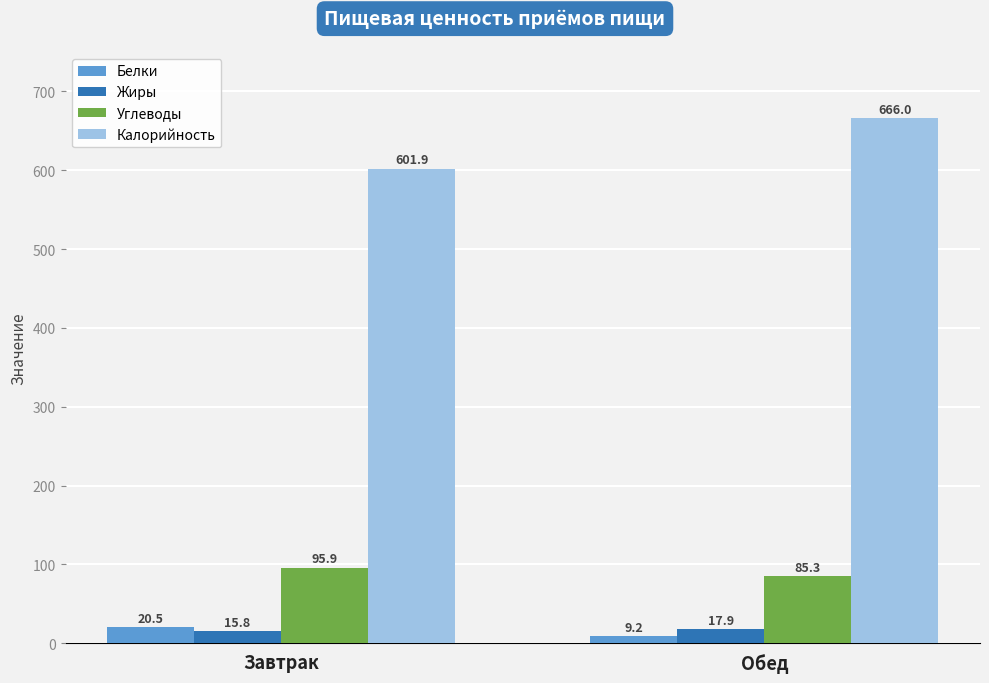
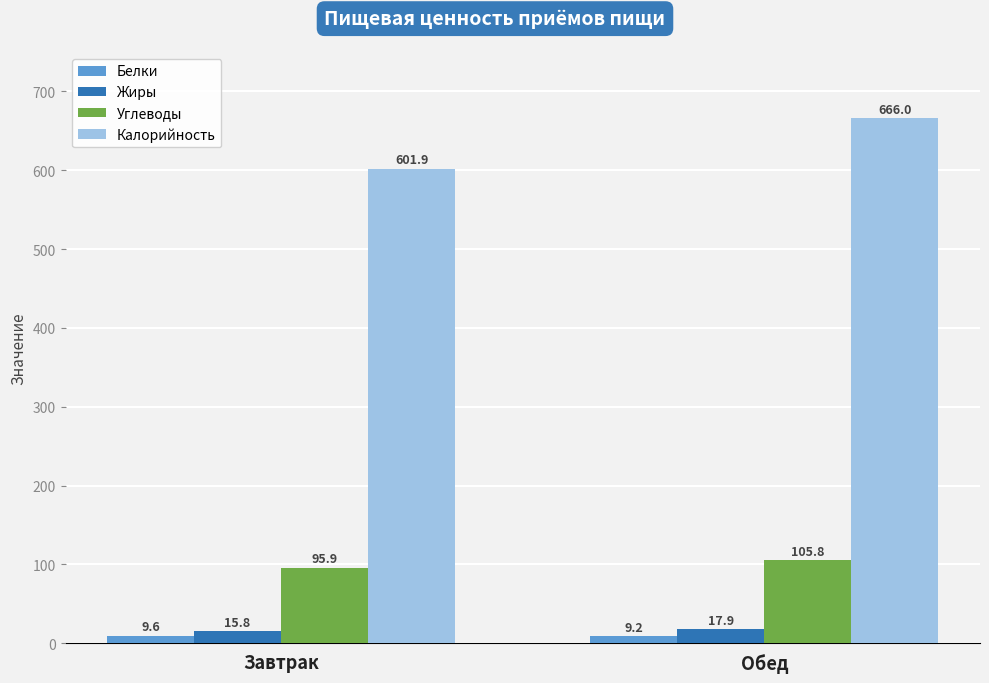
  {
    "Белки": {
-     "Завтрак": 20.5,
+     "Завтрак": 9.6,
      "Обед": 9.2
    },
    "Жиры": {
      "Завтрак": 15.8,
      "Обед": 17.9
    },
    "Углеводы": {
      "Завтрак": 95.9,
-     "Обед": 85.3
+     "Обед": 105.8
    },
    "Калорийность": {
      "Завтрак": 601.9,
      "Обед": 666.0
    }
  }
